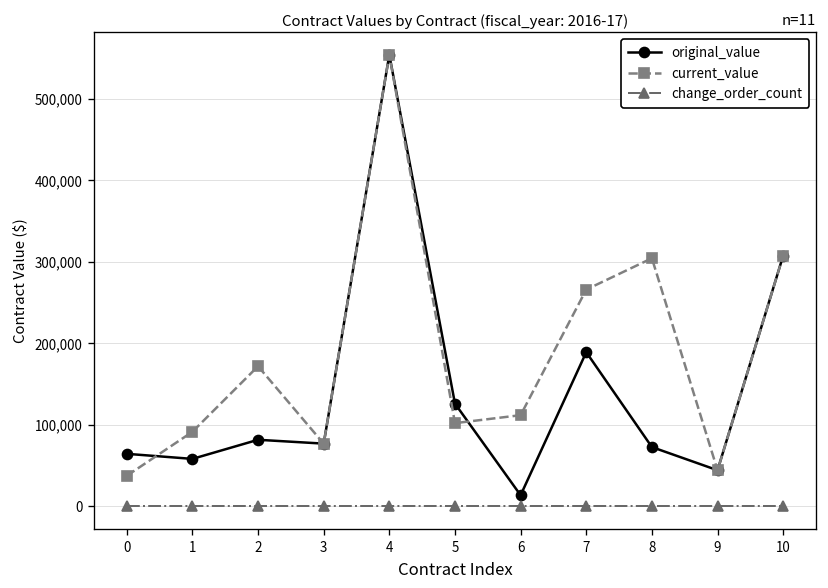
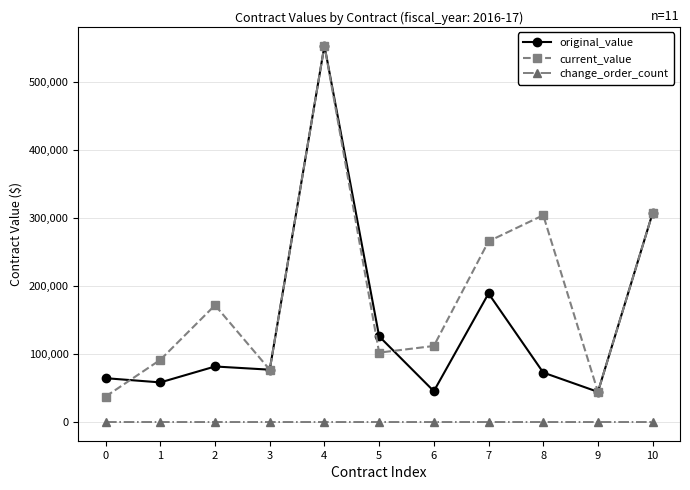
  {
    "original_value": {
      "0": "60,000",
      "1": "60,000",
      "2": "80,000",
      "5": "130,000",
-     "6": "10,000",
+     "6": "50,000",
      "7": "190,000",
      "8": "70,000"
    }
  }
